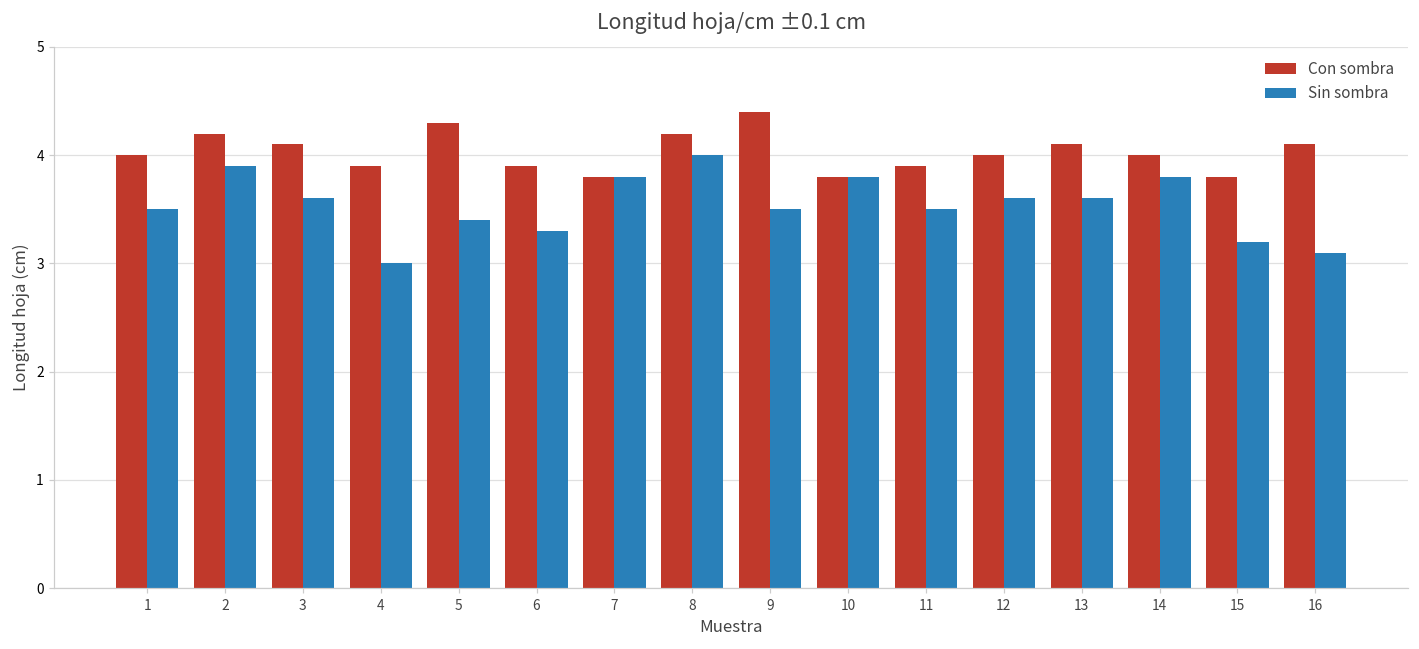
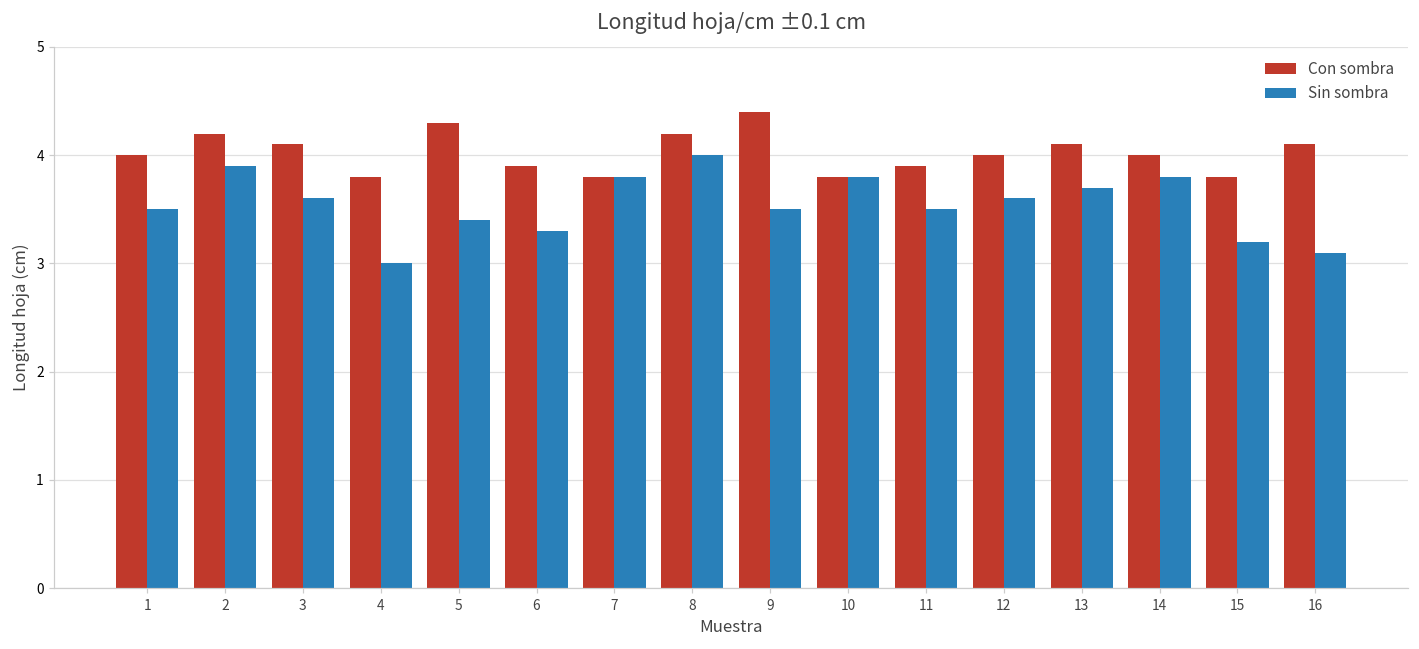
  {
    "Con sombra": {
      "1": 4.0,
      "2": 4.2,
      "3": 4.1,
-     "4": 3.9,
+     "4": 3.8,
      "5": 4.3,
      "6": 3.9,
      "7": 3.8,
      "8": 4.2,
      "9": 4.4,
      "10": 3.8,
      "11": 3.9,
      "12": 4.0,
      "13": 4.1,
      "14": 4.0,
      "15": 3.8,
      "16": 4.1
    },
    "Sin sombra": {
      "1": 3.5,
      "2": 3.9,
      "3": 3.6,
      "4": 3.0,
      "5": 3.4,
      "6": 3.3,
      "7": 3.8,
      "8": 4.0,
      "9": 3.5,
      "10": 3.8,
      "11": 3.5,
      "12": 3.6,
-     "13": 3.6,
+     "13": 3.7,
      "14": 3.8,
      "15": 3.2,
      "16": 3.1
    }
  }
